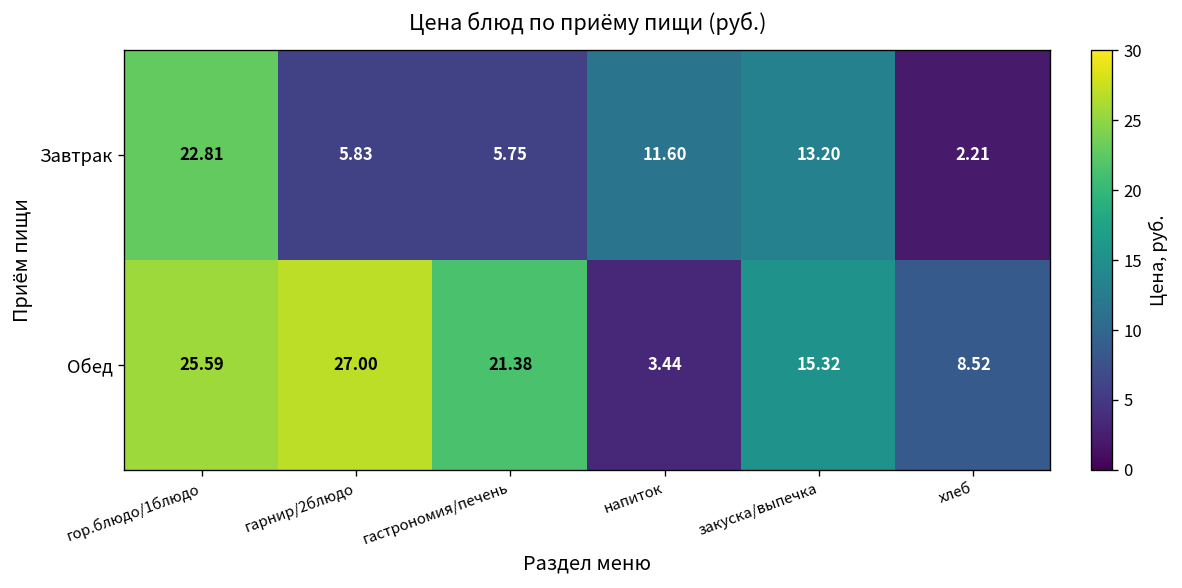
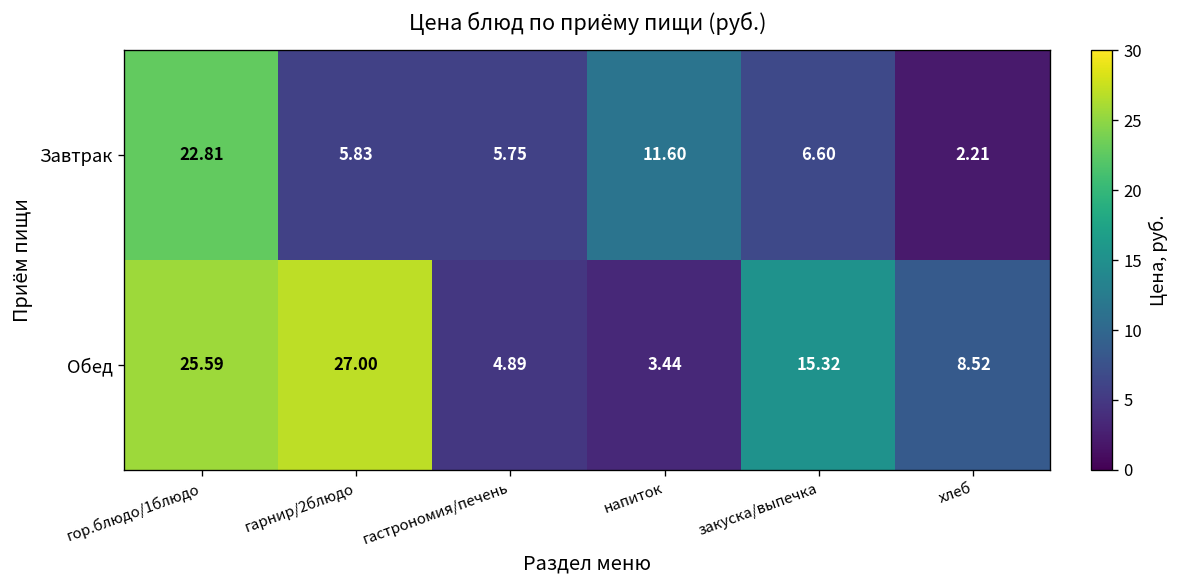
  {
    "Завтрак": {
      "гор.блюдо/1блюдо": 22.81,
      "гарнир/2блюдо": 5.83,
      "гастрономия/печень": 5.75,
      "напиток": 11.60,
-     "закуска/выпечка": 13.20,
+     "закуска/выпечка": 6.60,
      "хлеб": 2.21
    },
    "Обед": {
      "гор.блюдо/1блюдо": 25.59,
      "гарнир/2блюдо": 27.00,
-     "гастрономия/печень": 21.38,
+     "гастрономия/печень": 4.89,
      "напиток": 3.44,
      "закуска/выпечка": 15.32,
      "хлеб": 8.52
    }
  }
